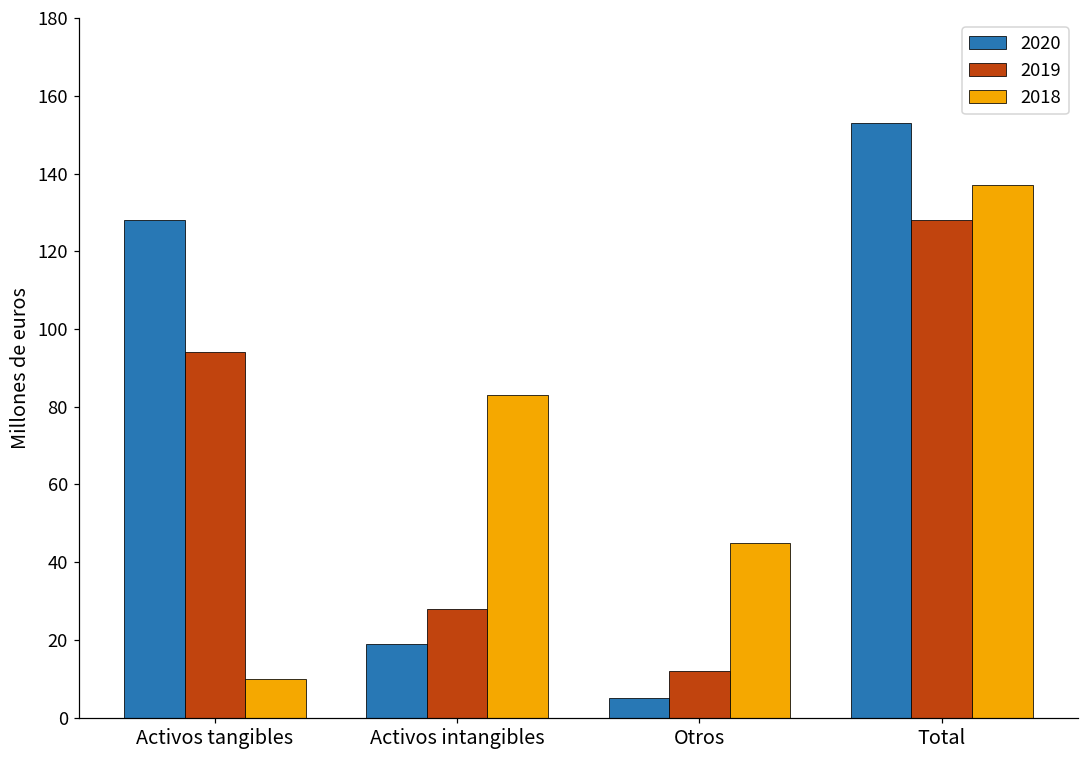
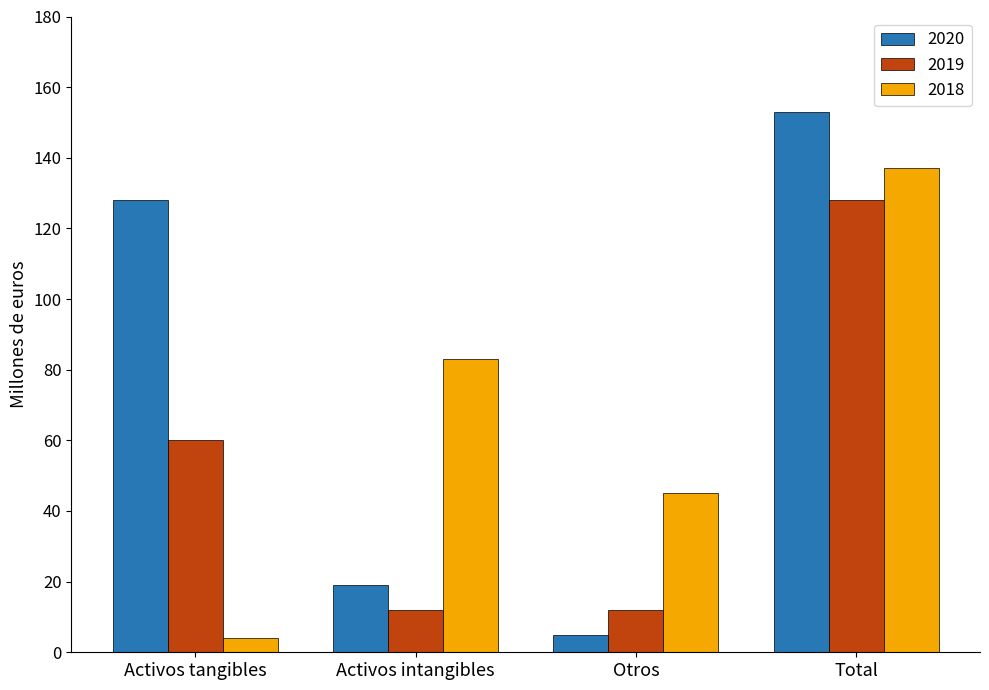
  {
    "2020": {
      "Activos tangibles": 128,
      "Activos intangibles": 19,
      "Otros": 5,
      "Total": 153
    },
    "2019": {
-     "Activos tangibles": 94,
-     "Activos intangibles": 28,
+     "Activos tangibles": 60,
+     "Activos intangibles": 12,
      "Otros": 12,
      "Total": 128
    },
    "2018": {
-     "Activos tangibles": 10,
+     "Activos tangibles": 4,
      "Activos intangibles": 83,
      "Otros": 45,
      "Total": 137
    }
  }
